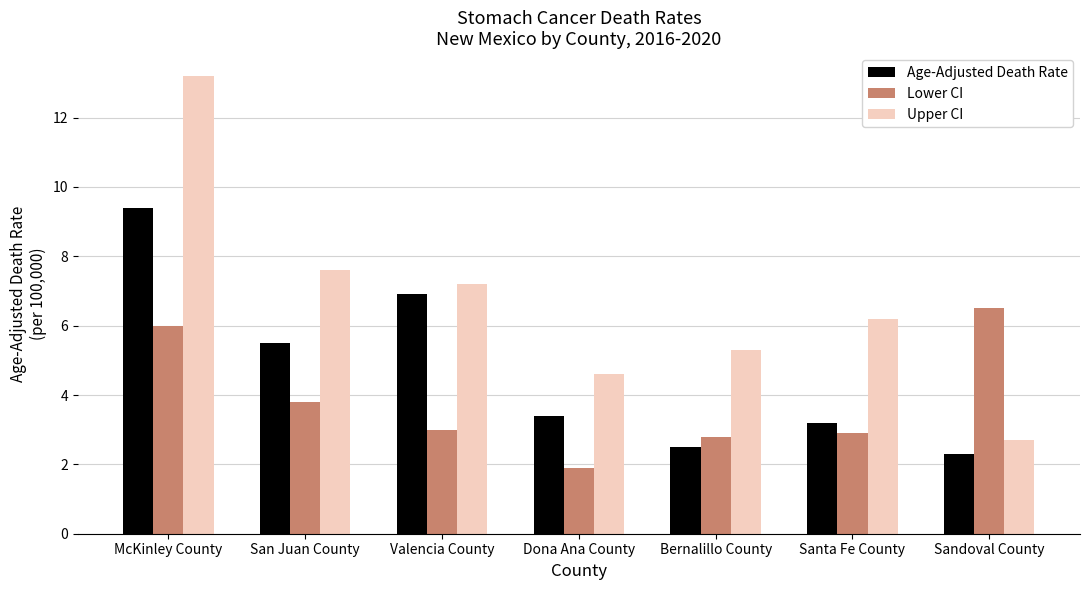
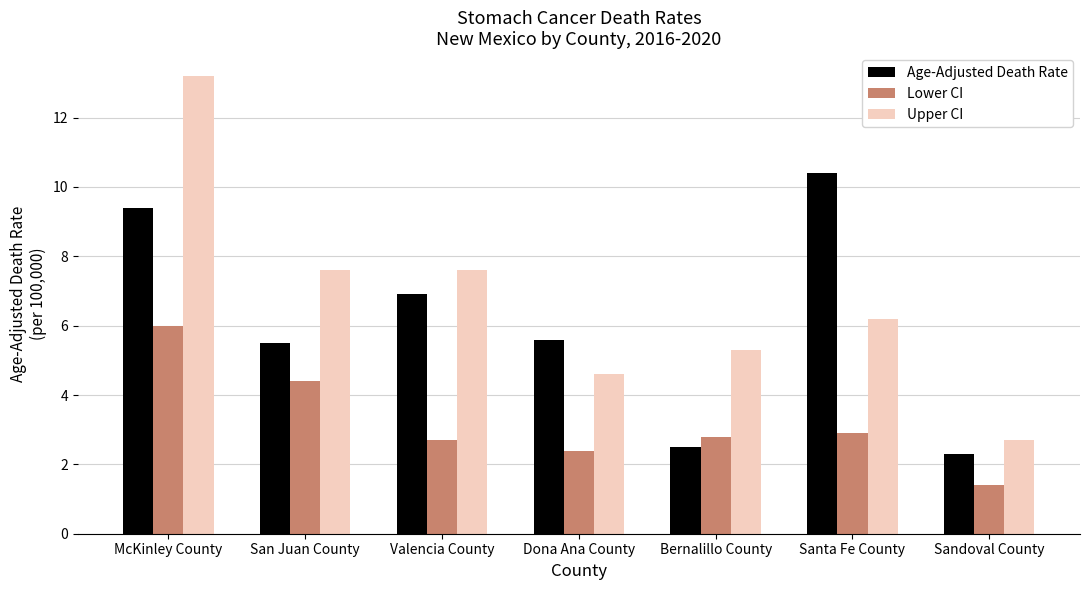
  {
    "Age-Adjusted Death Rate": {
      "McKinley County": 9.4,
      "San Juan County": 5.5,
      "Valencia County": 6.9,
-     "Dona Ana County": 3.4,
+     "Dona Ana County": 5.6,
      "Bernalillo County": 2.5,
-     "Santa Fe County": 3.2,
+     "Santa Fe County": 10.4,
      "Sandoval County": 2.3
    },
    "Lower CI": {
      "McKinley County": 6.0,
-     "San Juan County": 3.8,
-     "Valencia County": 3.0,
-     "Dona Ana County": 1.9,
+     "San Juan County": 4.4,
+     "Valencia County": 2.7,
+     "Dona Ana County": 2.4,
      "Bernalillo County": 2.8,
      "Santa Fe County": 2.9,
-     "Sandoval County": 6.5
+     "Sandoval County": 1.4
    },
    "Upper CI": {
      "McKinley County": 13.2,
      "San Juan County": 7.6,
-     "Valencia County": 7.2,
+     "Valencia County": 7.6,
      "Dona Ana County": 4.6,
      "Bernalillo County": 5.3,
      "Santa Fe County": 6.2,
      "Sandoval County": 2.7
    }
  }
